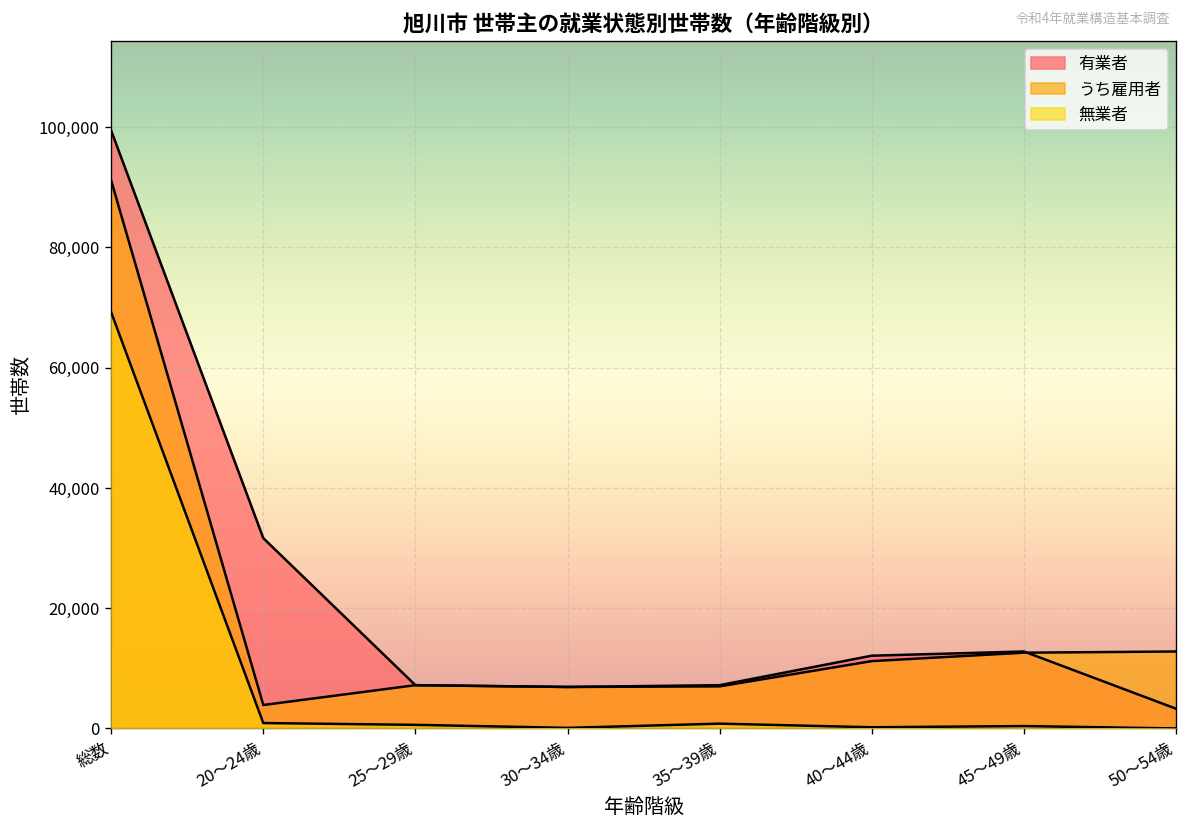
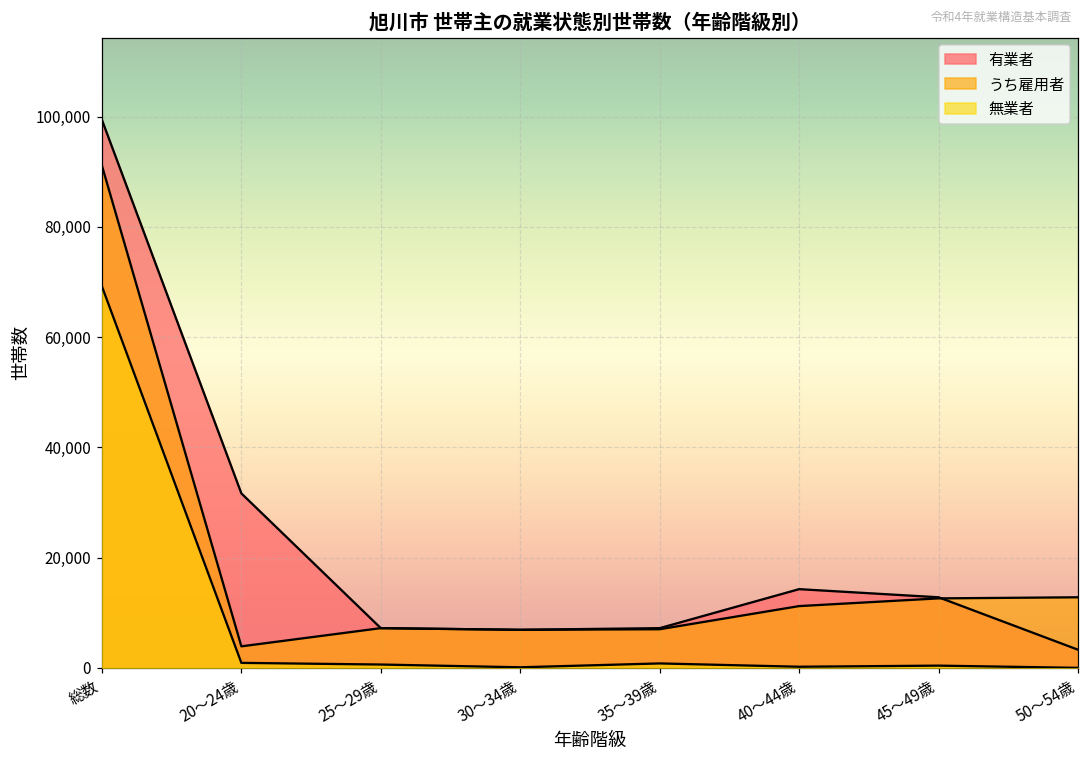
  {
    "有業者": {
      "総数": "99,000",
      "20～24歳": "32,000",
-     "40～44歳": "12,000",
+     "40～44歳": "14,000",
      "50～54歳": "3,000"
    }
  }
